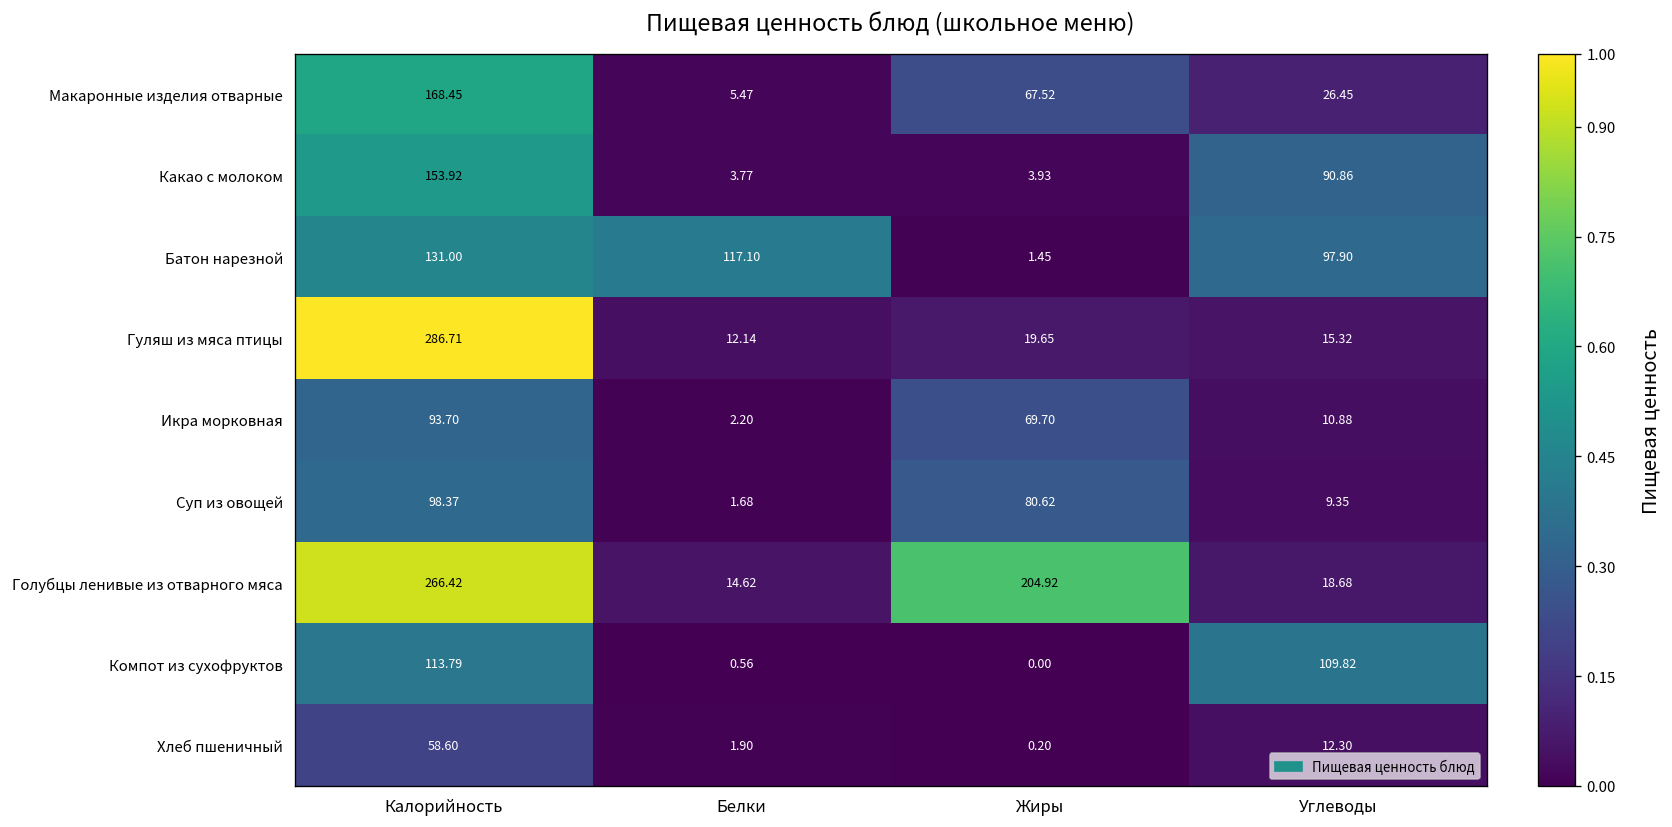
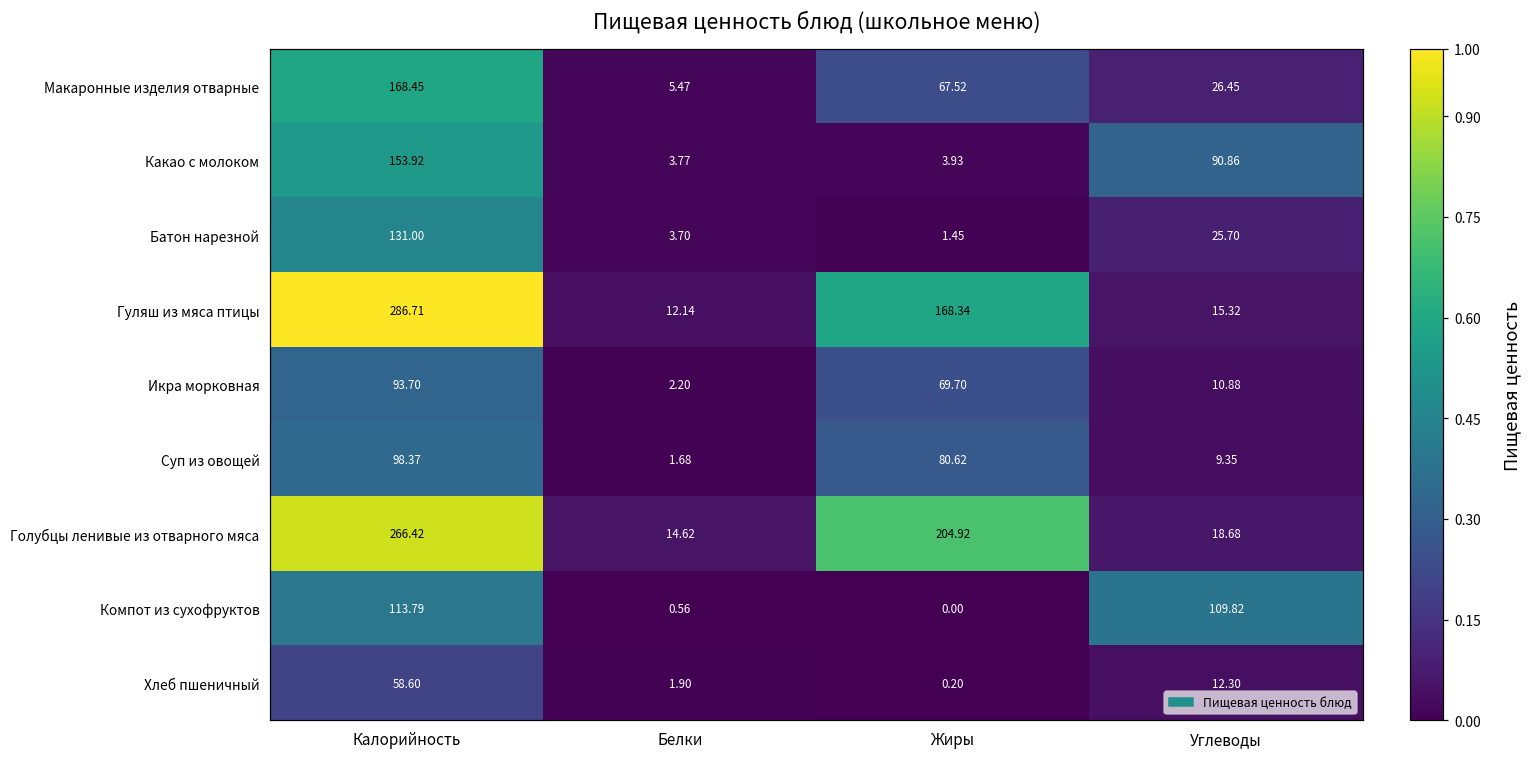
  {
    "Макаронные изделия отварные": {
      "Калорийность": 168.45,
      "Белки": 5.47,
      "Жиры": 67.52,
      "Углеводы": 26.45
    },
    "Какао с молоком": {
      "Калорийность": 153.92,
      "Белки": 3.77,
      "Жиры": 3.93,
      "Углеводы": 90.86
    },
    "Батон нарезной": {
      "Калорийность": 131.00,
-     "Белки": 117.10,
+     "Белки": 3.70,
      "Жиры": 1.45,
-     "Углеводы": 97.90
+     "Углеводы": 25.70
    },
    "Гуляш из мяса птицы": {
      "Калорийность": 286.71,
      "Белки": 12.14,
-     "Жиры": 19.65,
+     "Жиры": 168.34,
      "Углеводы": 15.32
    },
    "Икра морковная": {
      "Калорийность": 93.70,
      "Белки": 2.20,
      "Жиры": 69.70,
      "Углеводы": 10.88
    },
    "Суп из овощей": {
      "Калорийность": 98.37,
      "Белки": 1.68,
      "Жиры": 80.62,
      "Углеводы": 9.35
    },
    "Голубцы ленивые из отварного мяса": {
      "Калорийность": 266.42,
      "Белки": 14.62,
      "Жиры": 204.92,
      "Углеводы": 18.68
    },
    "Компот из сухофруктов": {
      "Калорийность": 113.79,
      "Белки": 0.56,
      "Жиры": 0.00,
      "Углеводы": 109.82
    },
    "Хлеб пшеничный": {
      "Калорийность": 58.60,
      "Белки": 1.90,
      "Жиры": 0.20,
      "Углеводы": 12.30
    }
  }
